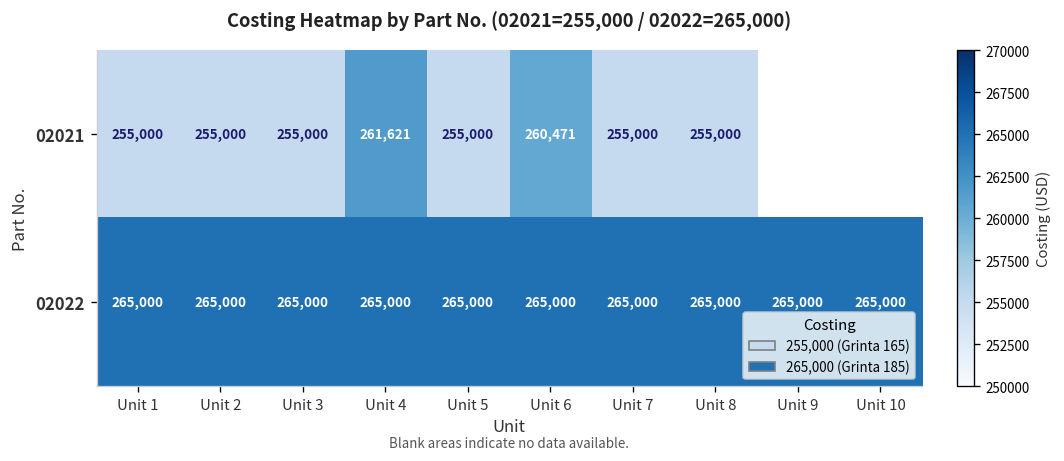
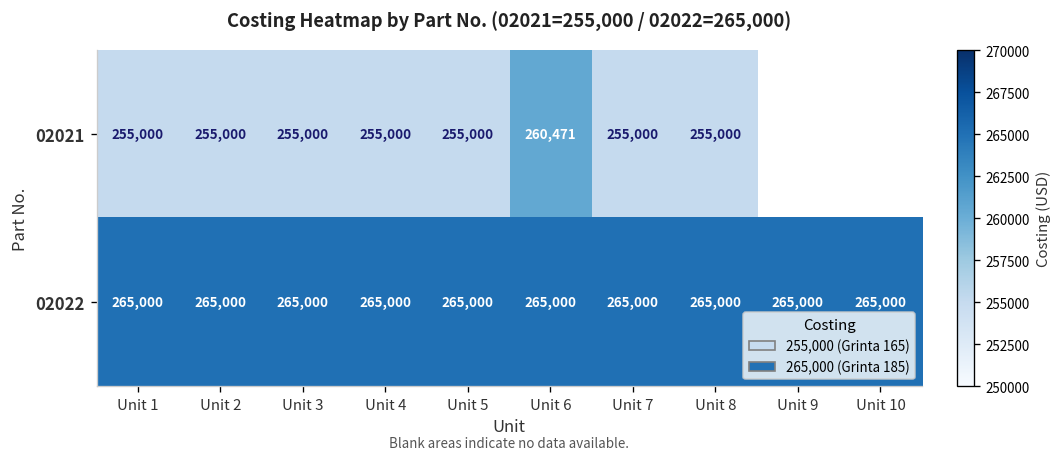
  {
    "02021": {
      "Unit 1": "255,000",
      "Unit 2": "255,000",
      "Unit 3": "255,000",
-     "Unit 4": "261,621",
+     "Unit 4": "255,000",
      "Unit 5": "255,000",
      "Unit 6": "260,471",
      "Unit 7": "255,000",
      "Unit 8": "255,000"
    },
    "02022": {
      "Unit 1": "265,000",
      "Unit 2": "265,000",
      "Unit 3": "265,000",
      "Unit 4": "265,000",
      "Unit 5": "265,000",
      "Unit 6": "265,000",
      "Unit 7": "265,000",
      "Unit 8": "265,000",
      "Unit 9": "265,000",
      "Unit 10": "265,000"
    }
  }
